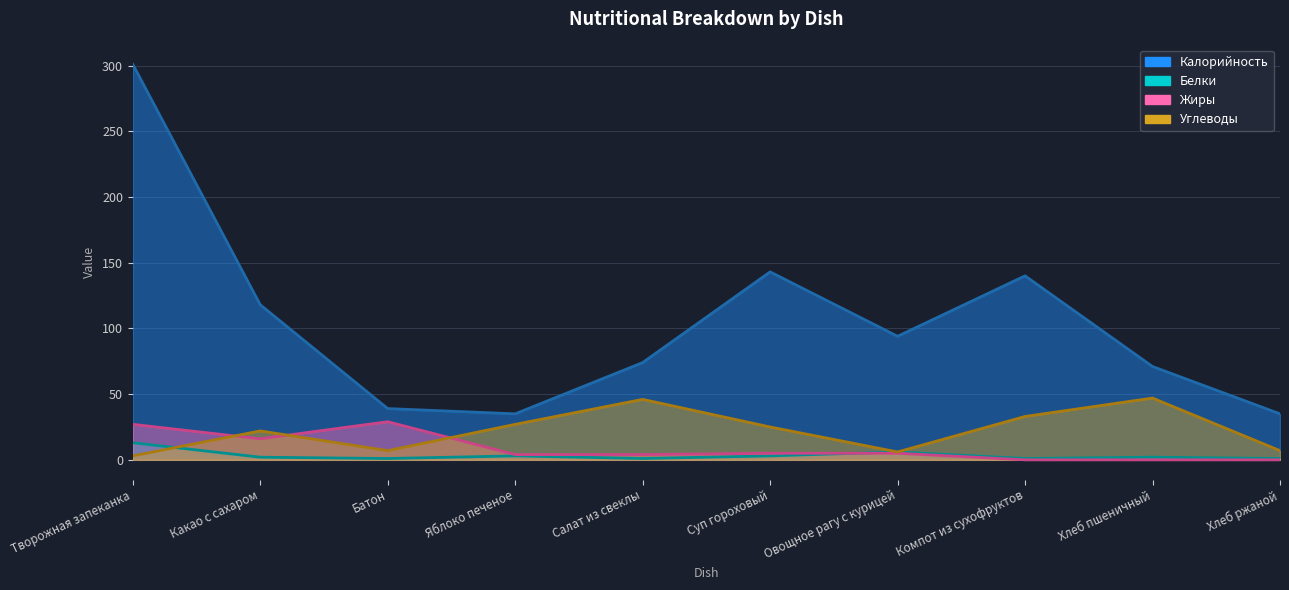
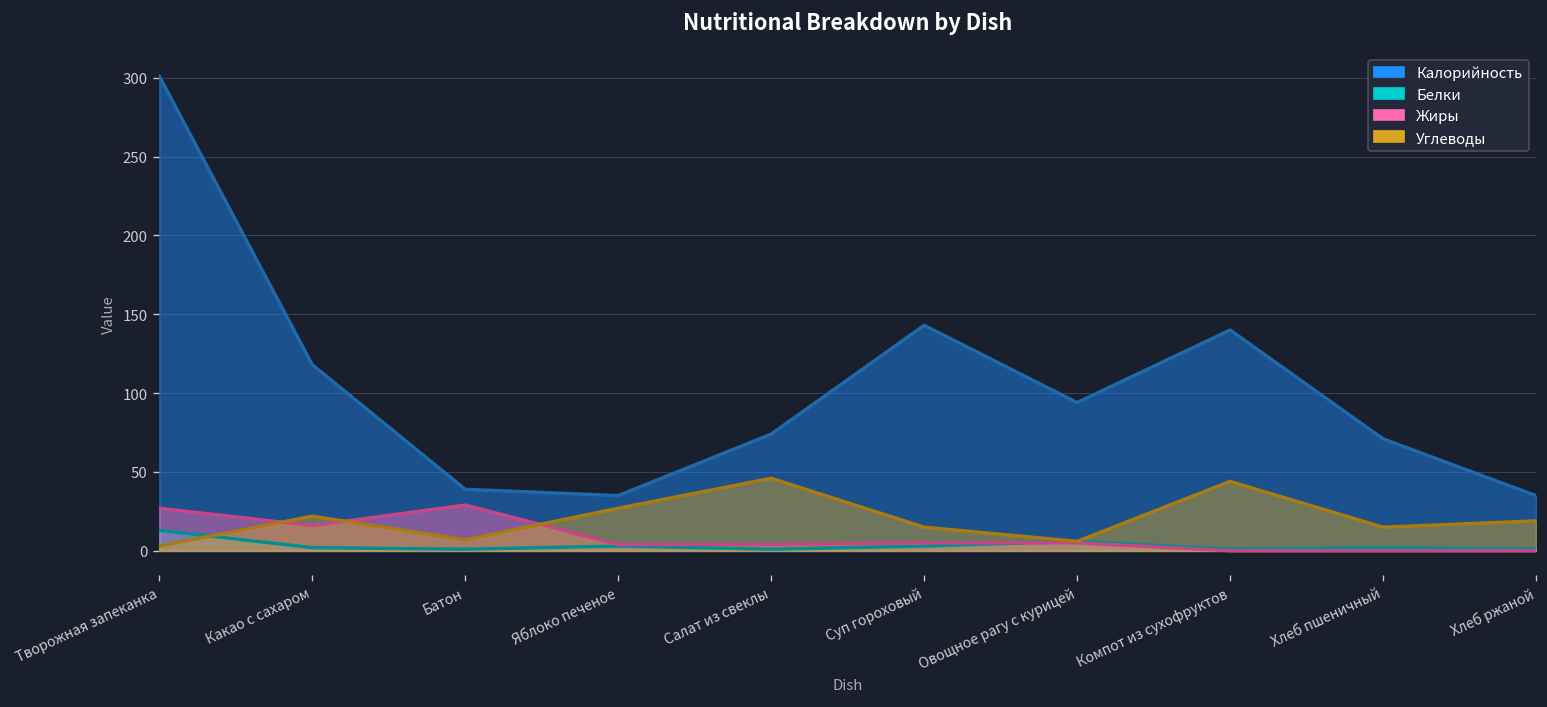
  {
    "Жиры": {
      "Творожная запеканка": 27,
      "Какао с сахаром": 16,
      "Батон": 29,
      "Салат из свеклы": 4,
      "Суп гороховый": 5,
      "Хлеб пшеничный": 0
    },
    "Углеводы": {
      "Творожная запеканка": 3,
      "Какао с сахаром": 22,
      "Батон": 7,
      "Яблоко печеное": 27,
      "Салат из свеклы": 46,
-     "Суп гороховый": 25,
-     "Компот из сухофруктов": 33,
-     "Хлеб пшеничный": 47,
-     "Хлеб ржаной": 7
+     "Суп гороховый": 15,
+     "Компот из сухофруктов": 44,
+     "Хлеб пшеничный": 15,
+     "Хлеб ржаной": 19
    }
  }
